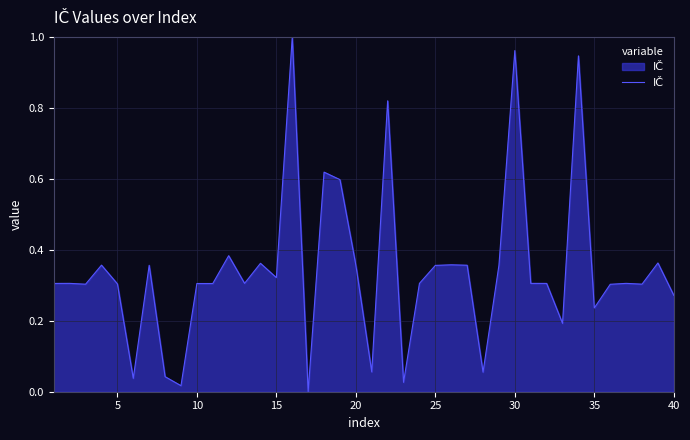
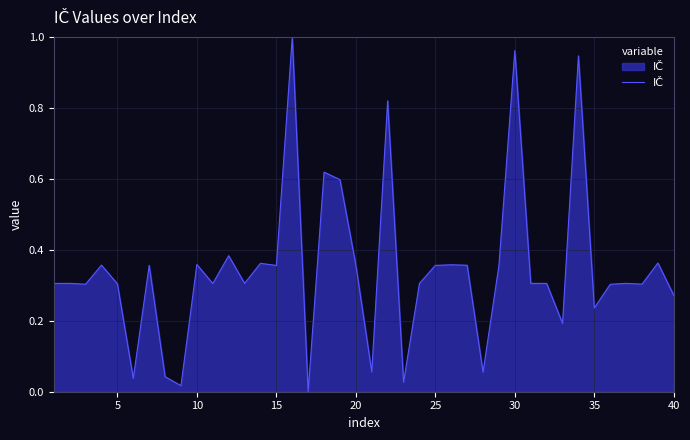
  {
    "5": 0.30,
-   "10": 0.30,
-   "15": 0.32,
+   "10": 0.36,
+   "15": 0.36,
    "20": 0.36,
    "25": 0.36,
    "30": 0.96,
    "35": 0.24,
    "40": 0.27
  }
